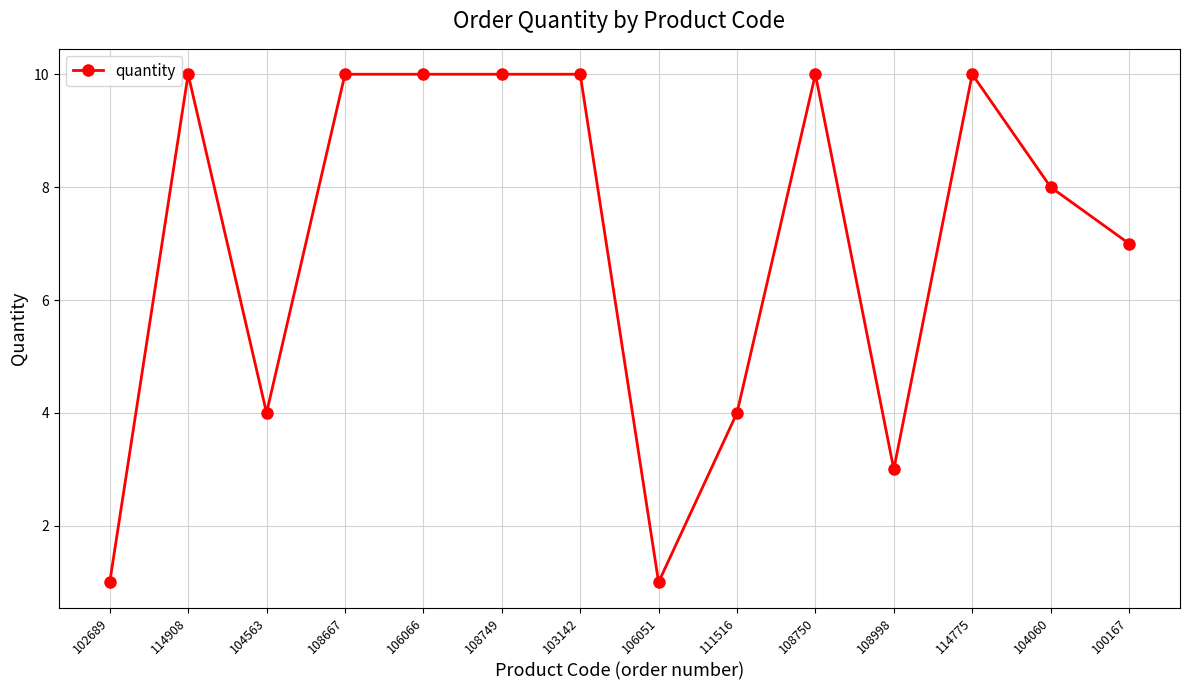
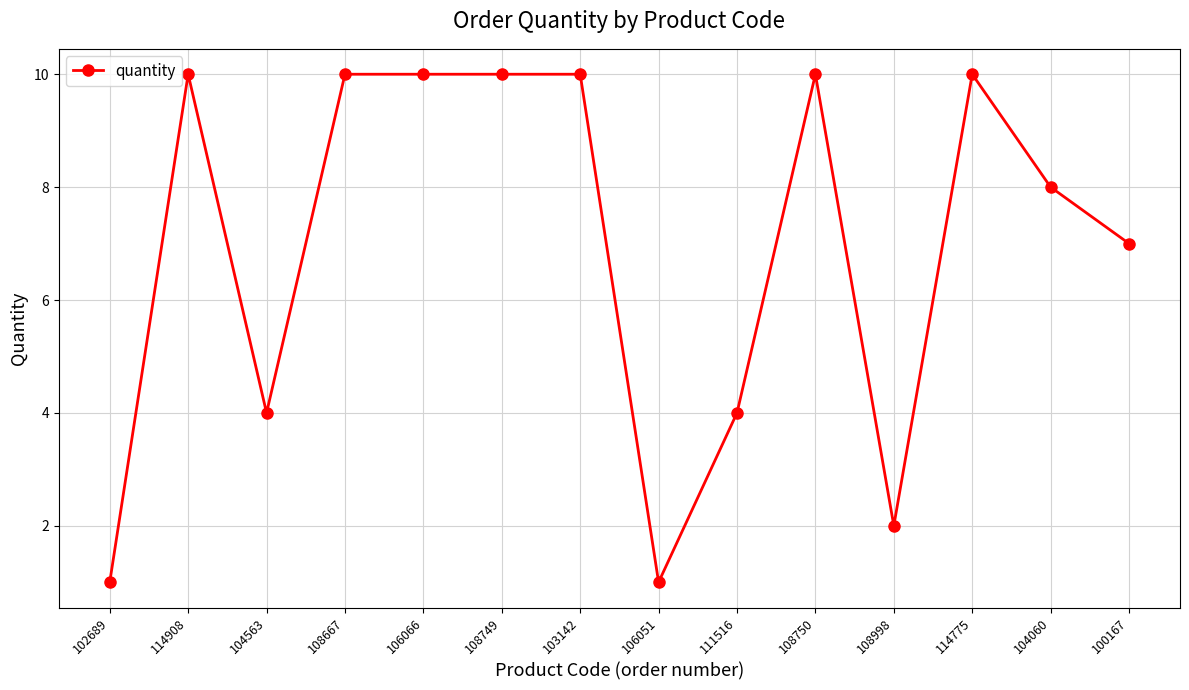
  {
    "102689": 1,
    "114908": 10,
    "104563": 4,
    "108667": 10,
    "106066": 10,
    "108749": 10,
    "103142": 10,
    "106051": 1,
    "111516": 4,
    "108750": 10,
-   "108998": 3,
+   "108998": 2,
    "114775": 10,
    "104060": 8,
    "100167": 7
  }
